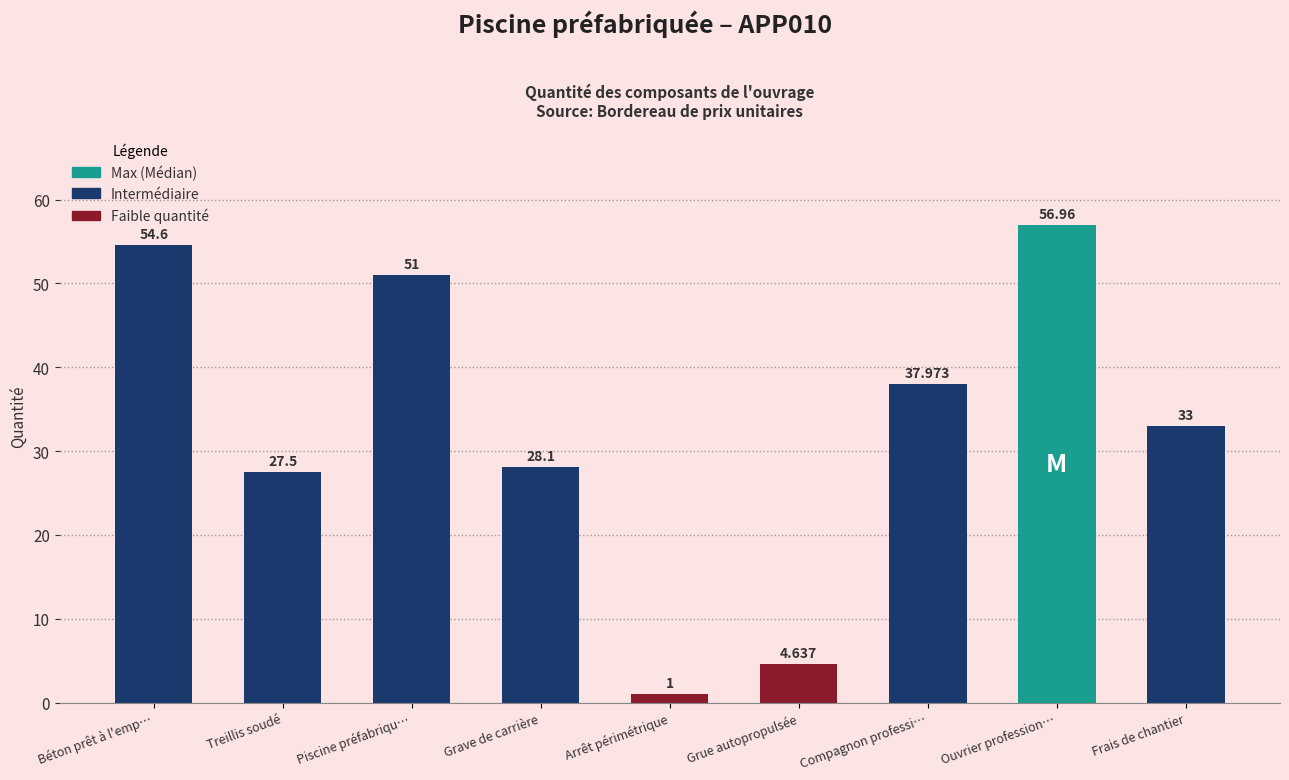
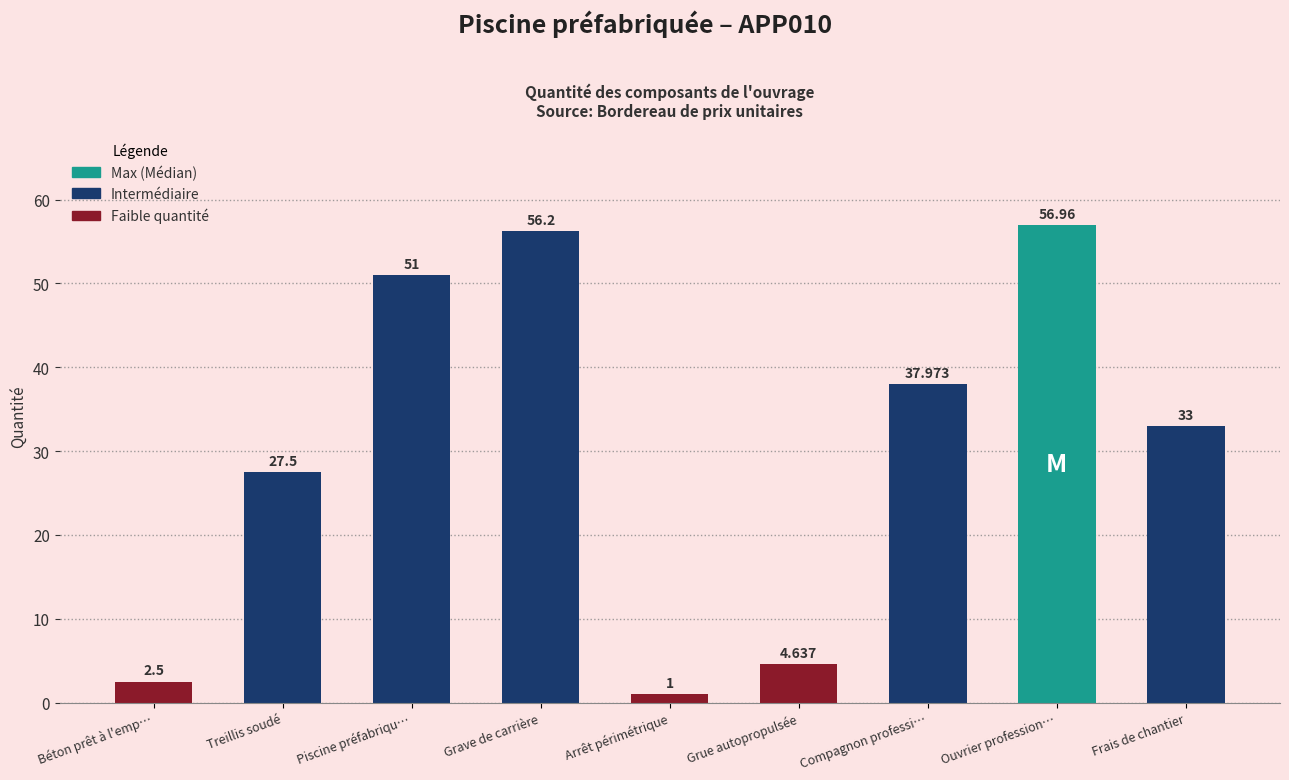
  {
-   "Béton prêt à l'emp…": 54.6,
+   "Béton prêt à l'emp…": 2.5,
    "Treillis soudé": 27.5,
    "Piscine préfabriqu…": 51,
-   "Grave de carrière": 28.1,
+   "Grave de carrière": 56.2,
    "Arrêt périmétrique": 1,
    "Grue autopropulsée": 4.637,
    "Compagnon professi…": 37.973,
    "Ouvrier profession…": 56.96,
    "Frais de chantier": 33
  }
